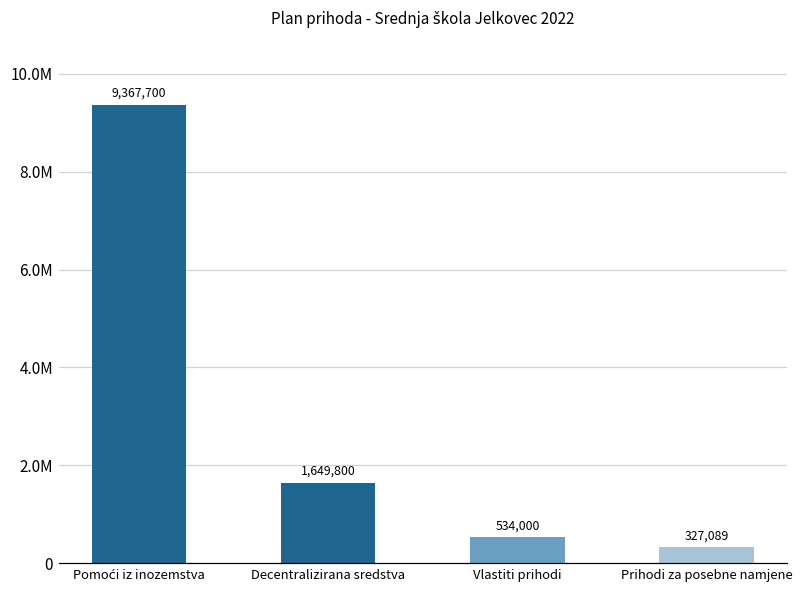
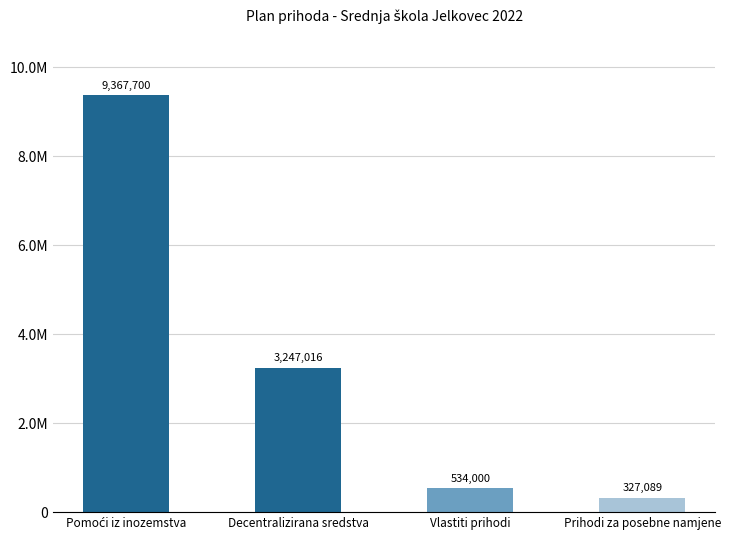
  {
    "Pomoći iz inozemstva": "9,367,700",
-   "Decentralizirana sredstva": "1,649,800",
+   "Decentralizirana sredstva": "3,247,016",
    "Vlastiti prihodi": "534,000",
    "Prihodi za posebne namjene": "327,089"
  }
